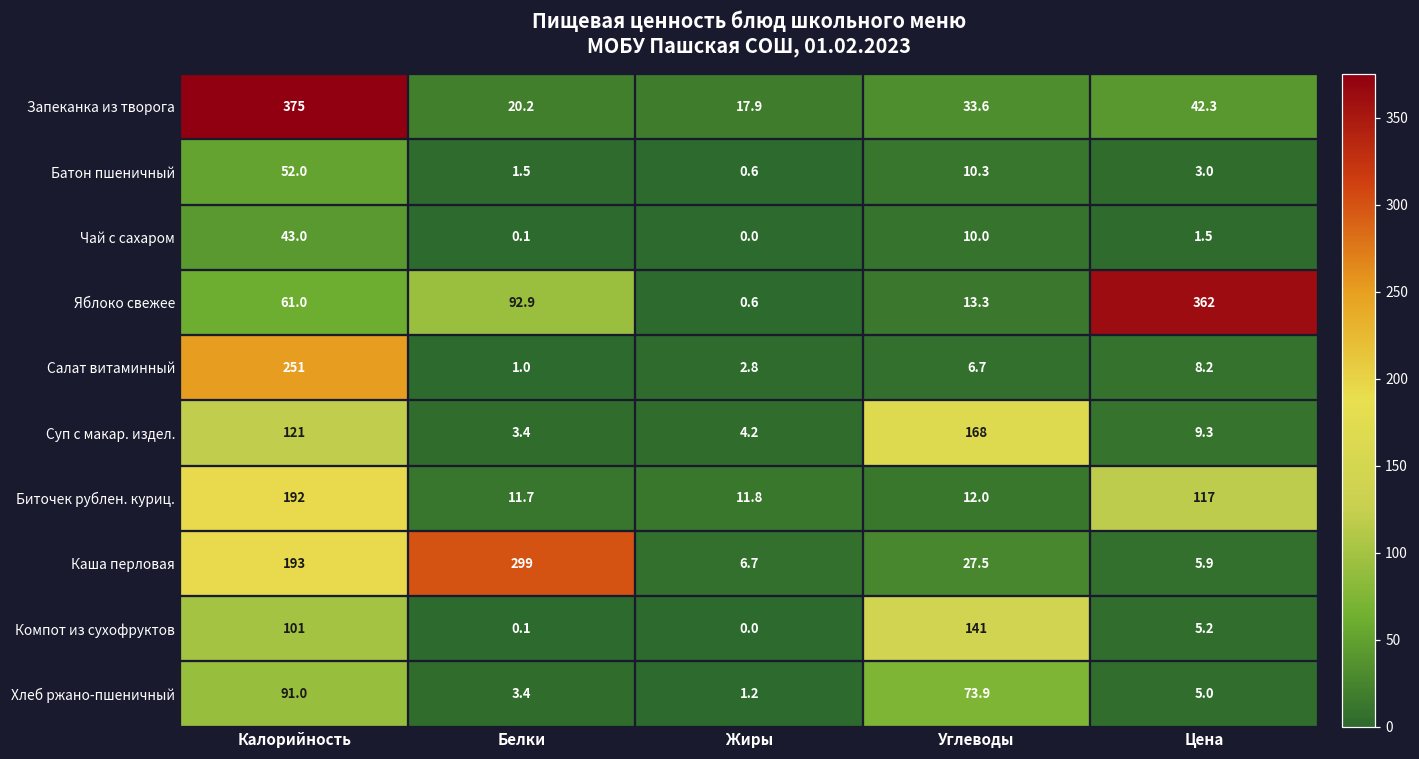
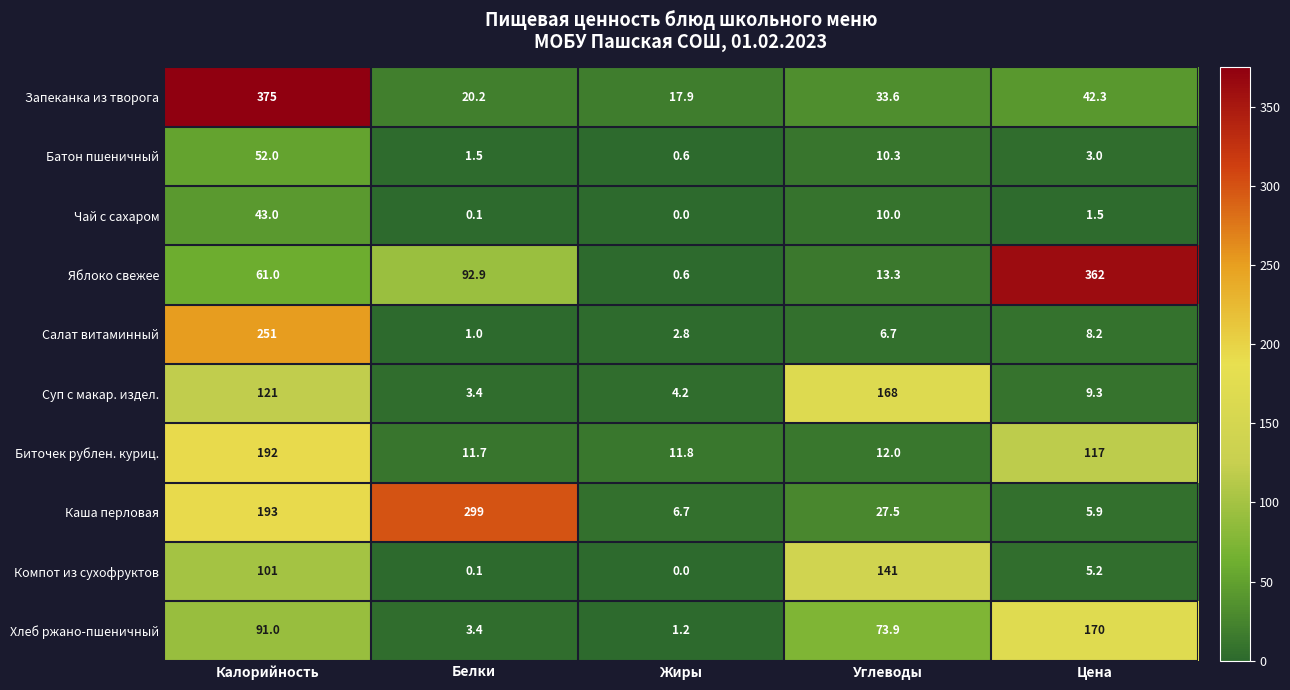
  {
    "Запеканка из творога": {
      "Калорийность": 375,
      "Белки": 20.2,
      "Жиры": 17.9,
      "Углеводы": 33.6,
      "Цена": 42.3
    },
    "Батон пшеничный": {
      "Калорийность": 52.0,
      "Белки": 1.5,
      "Жиры": 0.6,
      "Углеводы": 10.3,
      "Цена": 3.0
    },
    "Чай с сахаром": {
      "Калорийность": 43.0,
      "Белки": 0.1,
      "Жиры": 0.0,
      "Углеводы": 10.0,
      "Цена": 1.5
    },
    "Яблоко свежее": {
      "Калорийность": 61.0,
      "Белки": 92.9,
      "Жиры": 0.6,
      "Углеводы": 13.3,
      "Цена": 362
    },
    "Салат витаминный": {
      "Калорийность": 251,
      "Белки": 1.0,
      "Жиры": 2.8,
      "Углеводы": 6.7,
      "Цена": 8.2
    },
    "Суп с макар. издел.": {
      "Калорийность": 121,
      "Белки": 3.4,
      "Жиры": 4.2,
      "Углеводы": 168,
      "Цена": 9.3
    },
    "Биточек рублен. куриц.": {
      "Калорийность": 192,
      "Белки": 11.7,
      "Жиры": 11.8,
      "Углеводы": 12.0,
      "Цена": 117
    },
    "Каша перловая": {
      "Калорийность": 193,
      "Белки": 299,
      "Жиры": 6.7,
      "Углеводы": 27.5,
      "Цена": 5.9
    },
    "Компот из сухофруктов": {
      "Калорийность": 101,
      "Белки": 0.1,
      "Жиры": 0.0,
      "Углеводы": 141,
      "Цена": 5.2
    },
    "Хлеб ржано-пшеничный": {
      "Калорийность": 91.0,
      "Белки": 3.4,
      "Жиры": 1.2,
      "Углеводы": 73.9,
-     "Цена": 5.0
+     "Цена": 170
    }
  }
